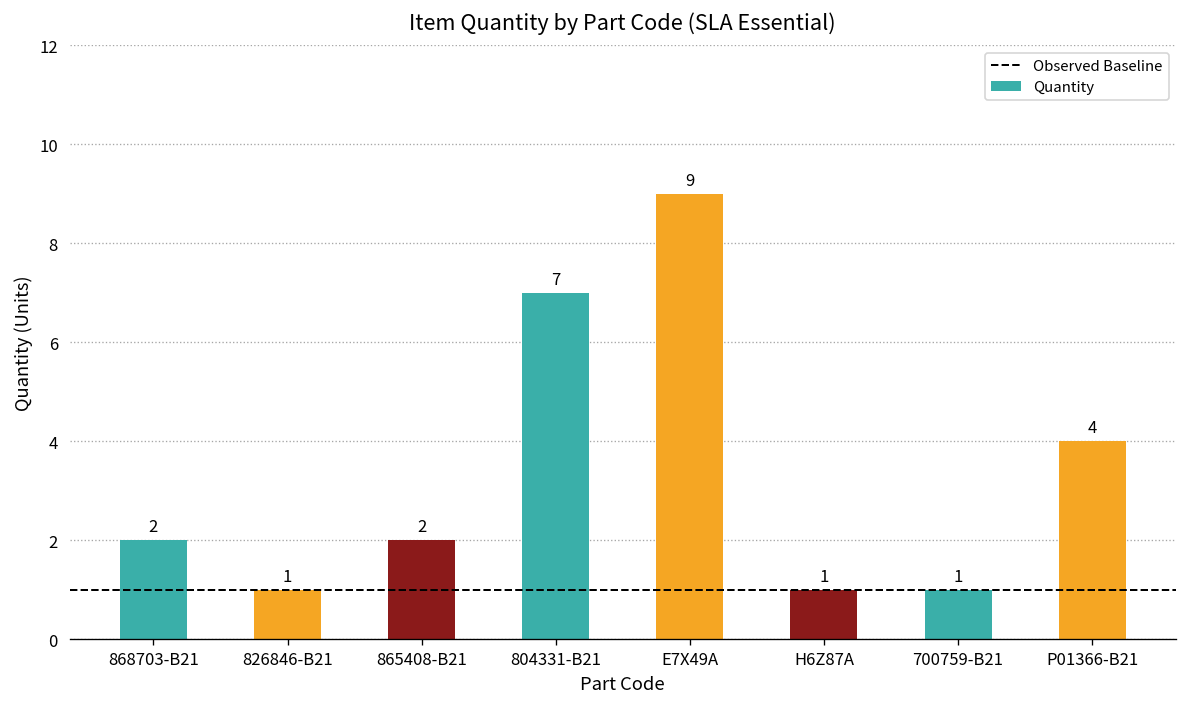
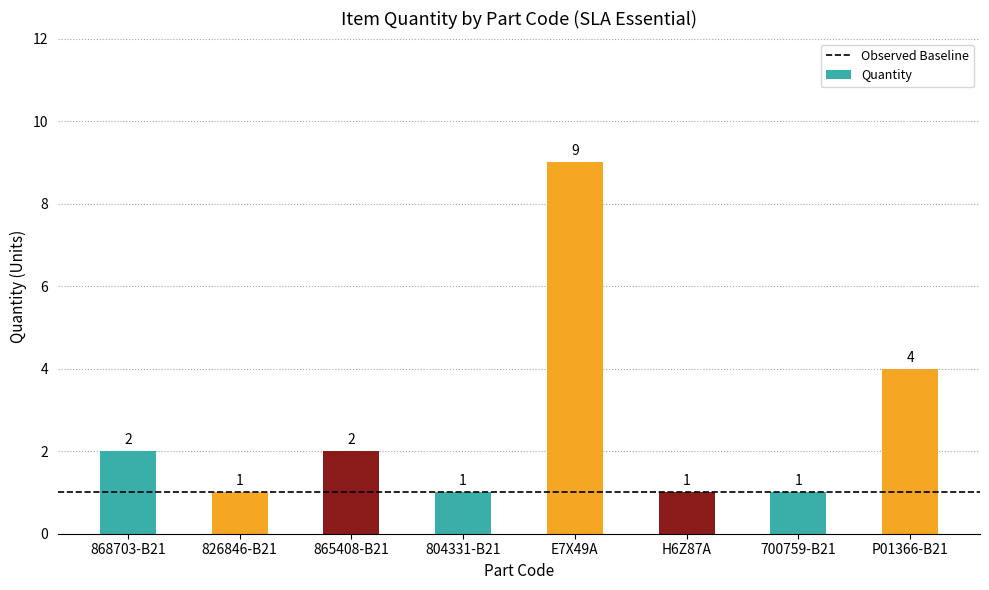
  {
    "868703-B21": 2,
    "826846-B21": 1,
    "865408-B21": 2,
-   "804331-B21": 7,
+   "804331-B21": 1,
    "E7X49A": 9,
    "H6Z87A": 1,
    "700759-B21": 1,
    "P01366-B21": 4
  }
